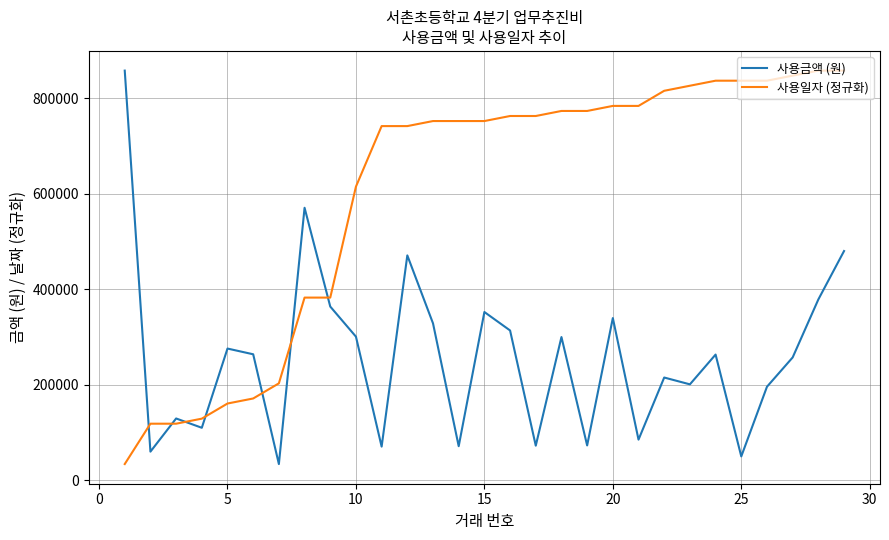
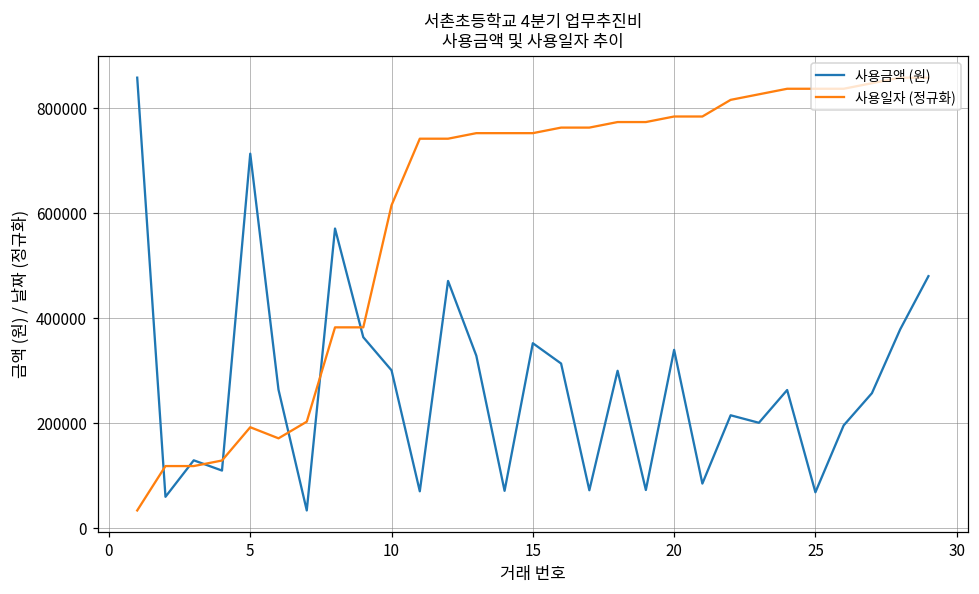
  {
    "사용금액 (원)": {
-     "5": 280000,
+     "5": 710000,
      "10": 300000,
      "15": 350000,
      "20": 340000,
-     "25": 50000
+     "25": 70000
    },
    "사용일자 (정규화)": {
-     "5": 160000,
+     "5": 190000,
      "10": 620000,
      "15": 750000,
      "20": 780000
    }
  }
